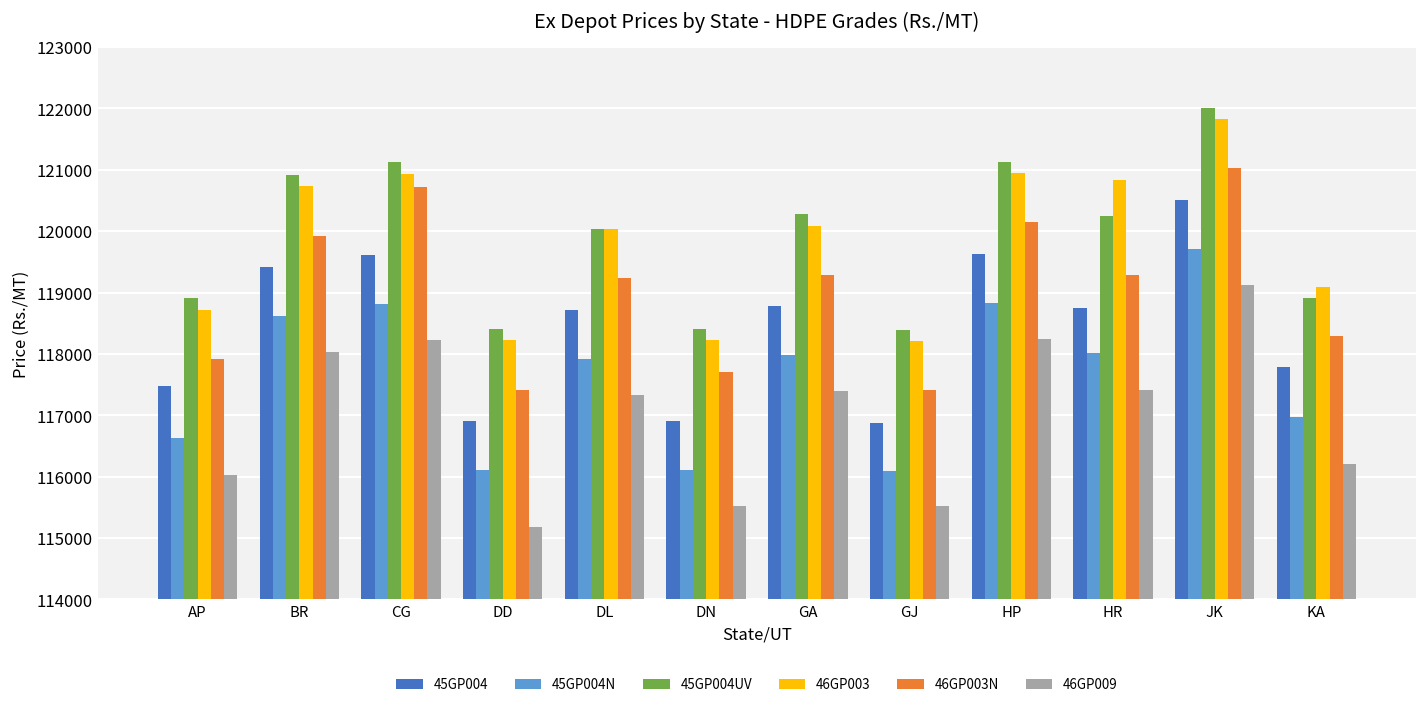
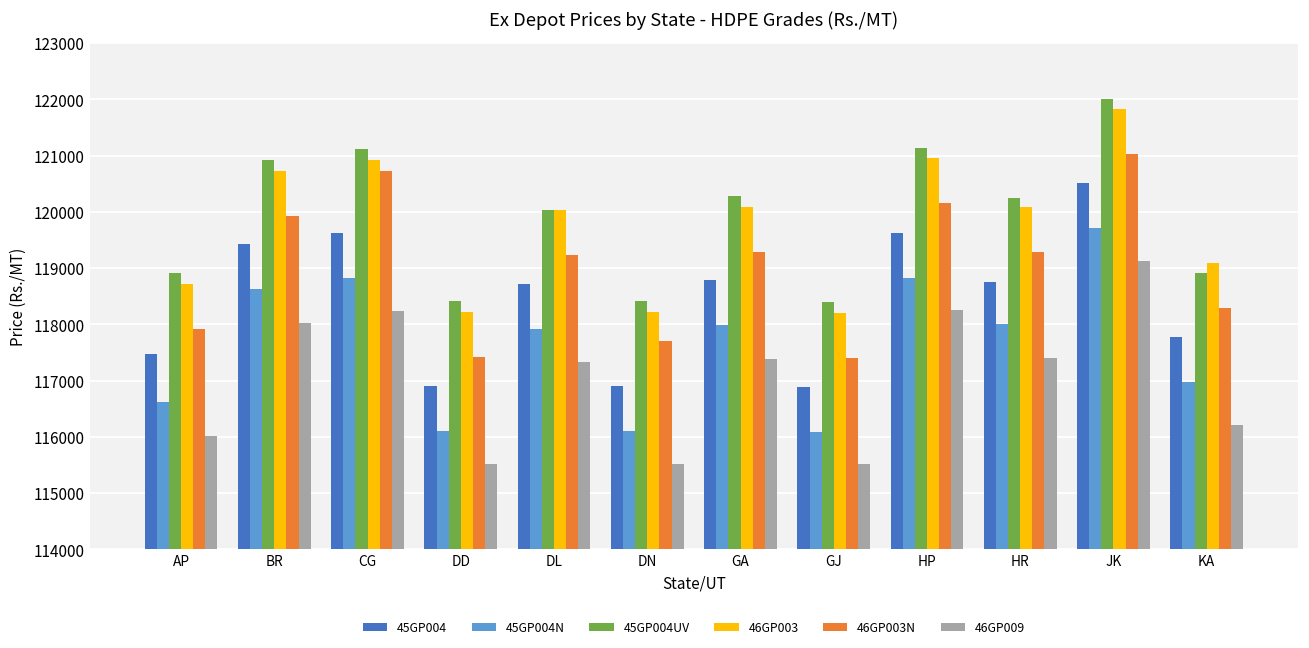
  {
    "45GP004UV": {
      "AP": 118900,
      "BR": 120900,
      "CG": 121100,
      "DD": 118400,
      "DL": 120000,
      "DN": 118400,
      "GA": 120300,
      "GJ": 118400,
      "HP": 121100,
      "HR": 120200,
      "JK": 122000,
      "KA": 118900
    },
    "46GP003": {
      "AP": 118700,
      "BR": 120700,
      "CG": 120900,
      "DD": 118200,
      "DL": 120000,
      "DN": 118200,
      "GA": 120100,
      "GJ": 118200,
      "HP": 121000,
-     "HR": 120800,
+     "HR": 120100,
      "JK": 121800,
      "KA": 119100
    },
    "46GP003N": {
      "AP": 117900,
      "BR": 119900,
      "CG": 120700,
      "DD": 117400,
      "DL": 119200,
      "DN": 117700,
      "GA": 119300,
      "GJ": 117400,
      "HP": 120200,
      "HR": 119300,
      "JK": 121000,
      "KA": 118300
    },
    "46GP009": {
      "AP": 116000,
      "BR": 118000,
      "CG": 118200,
-     "DD": 115200,
+     "DD": 115500,
      "DL": 117300,
      "DN": 115500,
      "GA": 117400,
      "GJ": 115500,
      "HP": 118300,
      "HR": 117400,
      "JK": 119100,
      "KA": 116200
    }
  }
